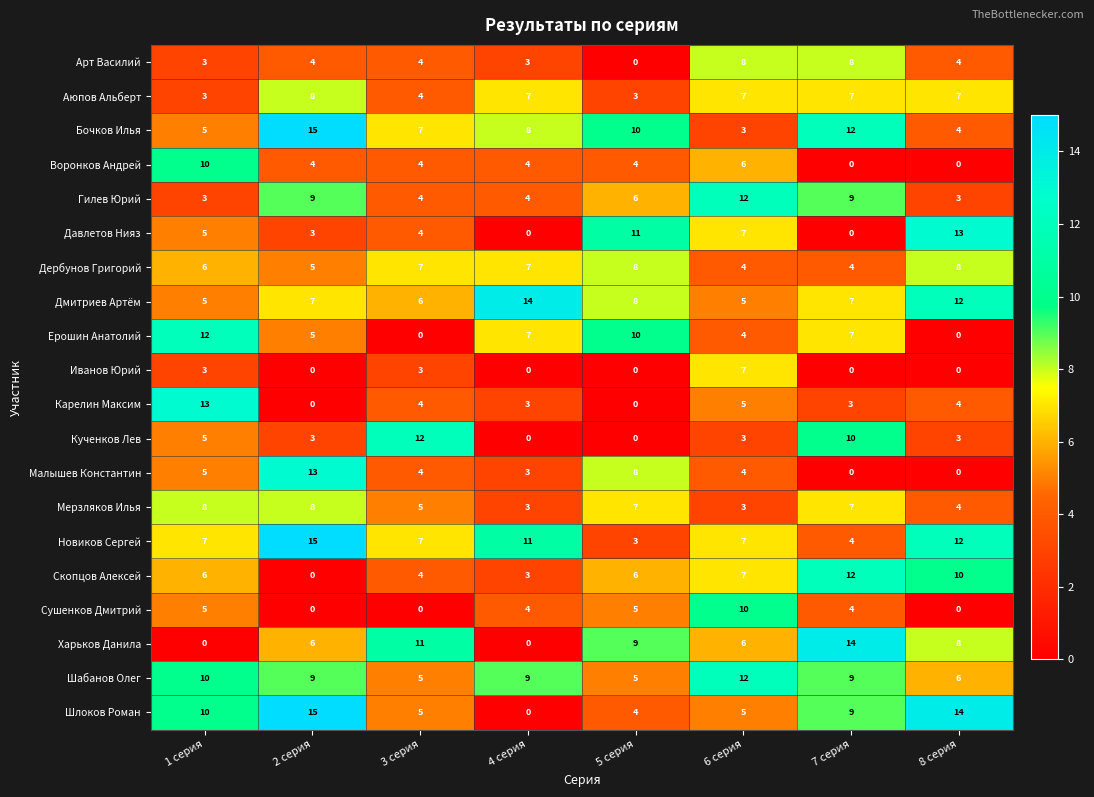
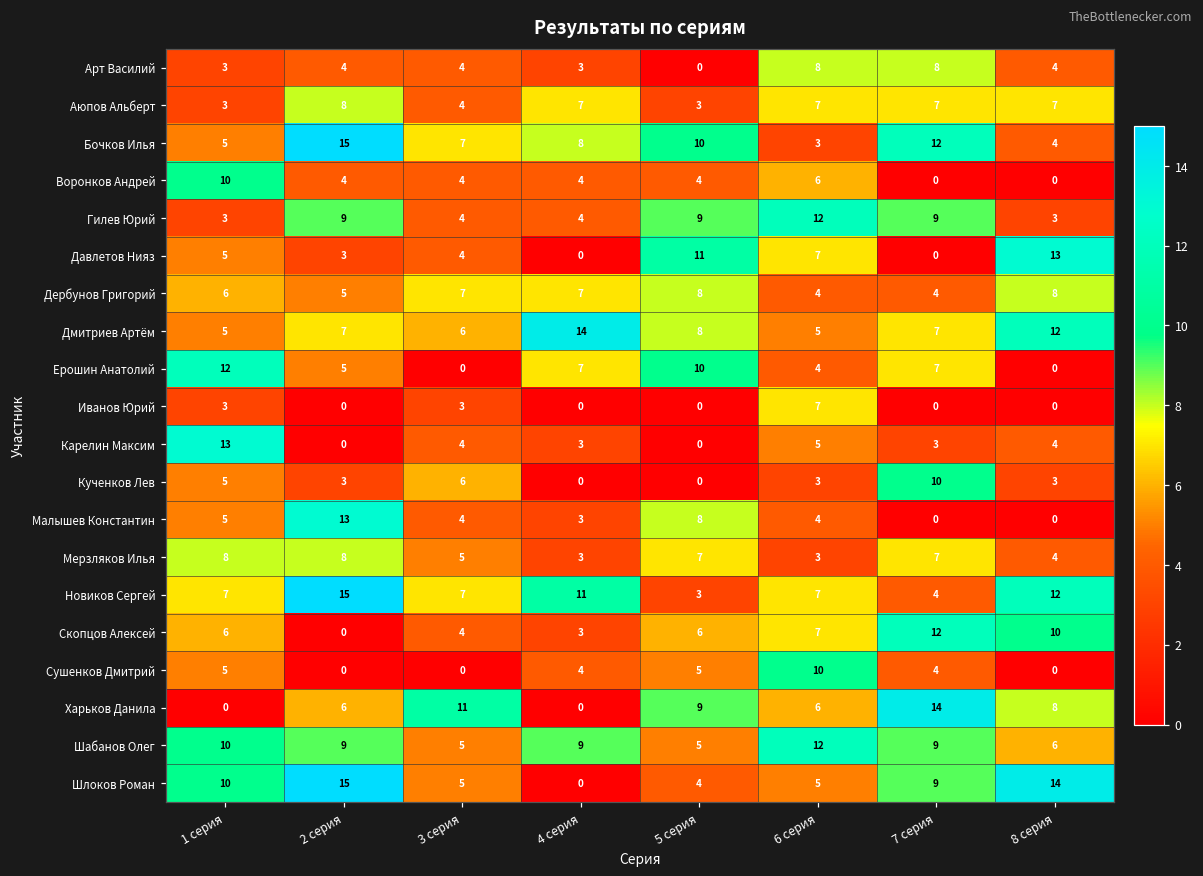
  {
    "Арт Василий": {
      "1 серия": 3,
      "2 серия": 4,
      "3 серия": 4,
      "4 серия": 3,
      "5 серия": 0,
      "6 серия": 8,
      "7 серия": 8,
      "8 серия": 4
    },
    "Аюпов Альберт": {
      "1 серия": 3,
      "2 серия": 8,
      "3 серия": 4,
      "4 серия": 7,
      "5 серия": 3,
      "6 серия": 7,
      "7 серия": 7,
      "8 серия": 7
    },
    "Бочков Илья": {
      "1 серия": 5,
      "2 серия": 15,
      "3 серия": 7,
      "4 серия": 8,
      "5 серия": 10,
      "6 серия": 3,
      "7 серия": 12,
      "8 серия": 4
    },
    "Воронков Андрей": {
      "1 серия": 10,
      "2 серия": 4,
      "3 серия": 4,
      "4 серия": 4,
      "5 серия": 4,
      "6 серия": 6,
      "7 серия": 0,
      "8 серия": 0
    },
    "Гилев Юрий": {
      "1 серия": 3,
      "2 серия": 9,
      "3 серия": 4,
      "4 серия": 4,
-     "5 серия": 6,
+     "5 серия": 9,
      "6 серия": 12,
      "7 серия": 9,
      "8 серия": 3
    },
    "Давлетов Нияз": {
      "1 серия": 5,
      "2 серия": 3,
      "3 серия": 4,
      "4 серия": 0,
      "5 серия": 11,
      "6 серия": 7,
      "7 серия": 0,
      "8 серия": 13
    },
    "Дербунов Григорий": {
      "1 серия": 6,
      "2 серия": 5,
      "3 серия": 7,
      "4 серия": 7,
      "5 серия": 8,
      "6 серия": 4,
      "7 серия": 4,
      "8 серия": 8
    },
    "Дмитриев Артём": {
      "1 серия": 5,
      "2 серия": 7,
      "3 серия": 6,
      "4 серия": 14,
      "5 серия": 8,
      "6 серия": 5,
      "7 серия": 7,
      "8 серия": 12
    },
    "Ерошин Анатолий": {
      "1 серия": 12,
      "2 серия": 5,
      "3 серия": 0,
      "4 серия": 7,
      "5 серия": 10,
      "6 серия": 4,
      "7 серия": 7,
      "8 серия": 0
    },
    "Иванов Юрий": {
      "1 серия": 3,
      "2 серия": 0,
      "3 серия": 3,
      "4 серия": 0,
      "5 серия": 0,
      "6 серия": 7,
      "7 серия": 0,
      "8 серия": 0
    },
    "Карелин Максим": {
      "1 серия": 13,
      "2 серия": 0,
      "3 серия": 4,
      "4 серия": 3,
      "5 серия": 0,
      "6 серия": 5,
      "7 серия": 3,
      "8 серия": 4
    },
    "Кученков Лев": {
      "1 серия": 5,
      "2 серия": 3,
-     "3 серия": 12,
+     "3 серия": 6,
      "4 серия": 0,
      "5 серия": 0,
      "6 серия": 3,
      "7 серия": 10,
      "8 серия": 3
    },
    "Малышев Константин": {
      "1 серия": 5,
      "2 серия": 13,
      "3 серия": 4,
      "4 серия": 3,
      "5 серия": 8,
      "6 серия": 4,
      "7 серия": 0,
      "8 серия": 0
    },
    "Мерзляков Илья": {
      "1 серия": 8,
      "2 серия": 8,
      "3 серия": 5,
      "4 серия": 3,
      "5 серия": 7,
      "6 серия": 3,
      "7 серия": 7,
      "8 серия": 4
    },
    "Новиков Сергей": {
      "1 серия": 7,
      "2 серия": 15,
      "3 серия": 7,
      "4 серия": 11,
      "5 серия": 3,
      "6 серия": 7,
      "7 серия": 4,
      "8 серия": 12
    },
    "Скопцов Алексей": {
      "1 серия": 6,
      "2 серия": 0,
      "3 серия": 4,
      "4 серия": 3,
      "5 серия": 6,
      "6 серия": 7,
      "7 серия": 12,
      "8 серия": 10
    },
    "Сушенков Дмитрий": {
      "1 серия": 5,
      "2 серия": 0,
      "3 серия": 0,
      "4 серия": 4,
      "5 серия": 5,
      "6 серия": 10,
      "7 серия": 4,
      "8 серия": 0
    },
    "Харьков Данила": {
      "1 серия": 0,
      "2 серия": 6,
      "3 серия": 11,
      "4 серия": 0,
      "5 серия": 9,
      "6 серия": 6,
      "7 серия": 14,
      "8 серия": 8
    },
    "Шабанов Олег": {
      "1 серия": 10,
      "2 серия": 9,
      "3 серия": 5,
      "4 серия": 9,
      "5 серия": 5,
      "6 серия": 12,
      "7 серия": 9,
      "8 серия": 6
    },
    "Шлоков Роман": {
      "1 серия": 10,
      "2 серия": 15,
      "3 серия": 5,
      "4 серия": 0,
      "5 серия": 4,
      "6 серия": 5,
      "7 серия": 9,
      "8 серия": 14
    }
  }
